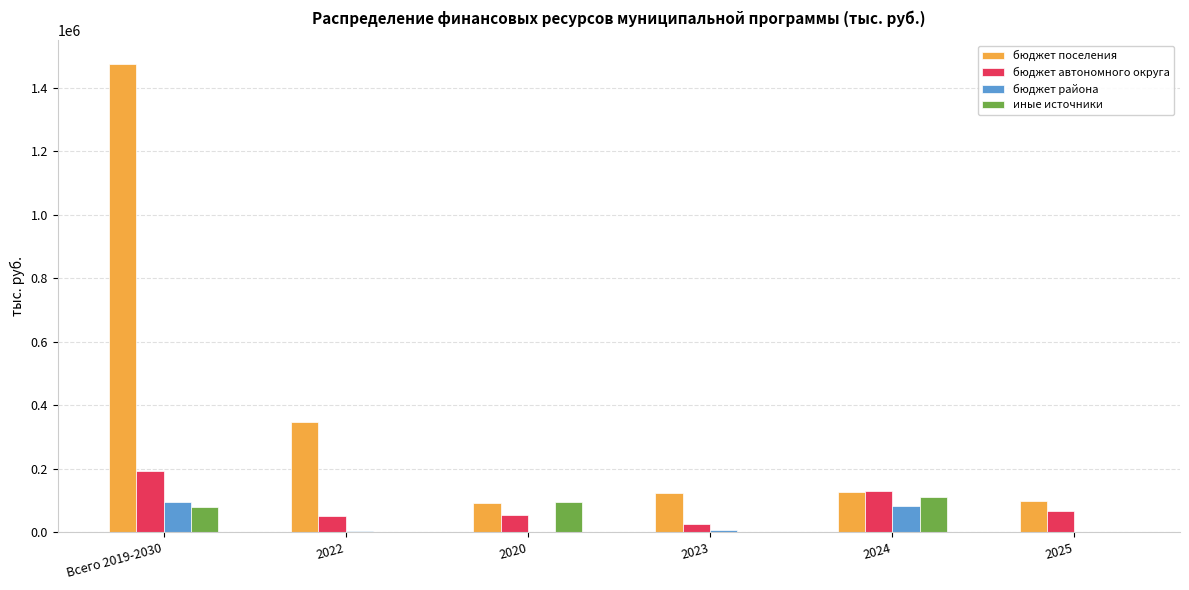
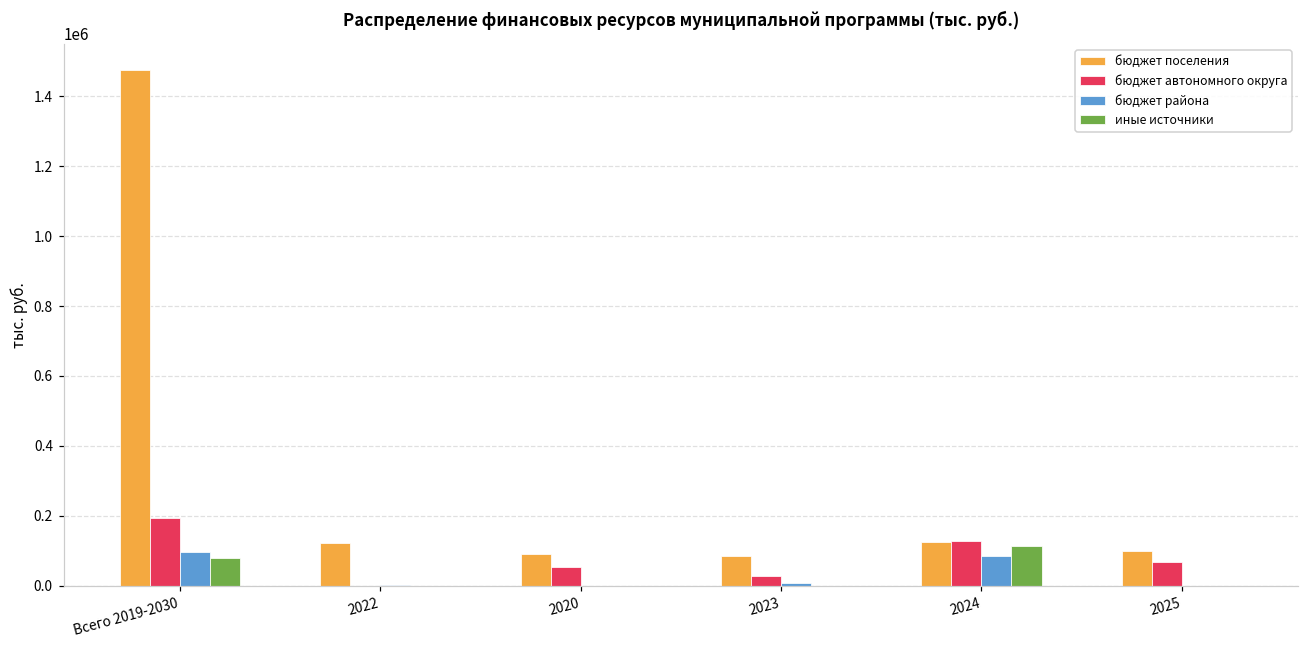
  {
    "бюджет поселения": {
      "Всего 2019-2030": 1480000,
-     "2022": 350000,
+     "2022": 120000,
      "2020": 90000,
-     "2023": 120000,
+     "2023": 90000,
      "2024": 130000,
      "2025": 100000
    },
    "бюджет автономного округа": {
      "Всего 2019-2030": 190000,
-     "2022": 50000,
+     "2022": 0,
      "2020": 50000,
      "2023": 30000,
      "2024": 130000,
      "2025": 70000
    },
    "бюджет района": {
      "Всего 2019-2030": 100000,
      "2020": 0,
      "2023": 10000,
      "2024": 80000,
      "2025": 0
    },
    "иные источники": {
      "Всего 2019-2030": 80000,
      "2022": 0,
-     "2020": 90000,
+     "2020": 0,
      "2023": 0,
      "2024": 110000,
      "2025": 0
    }
  }
